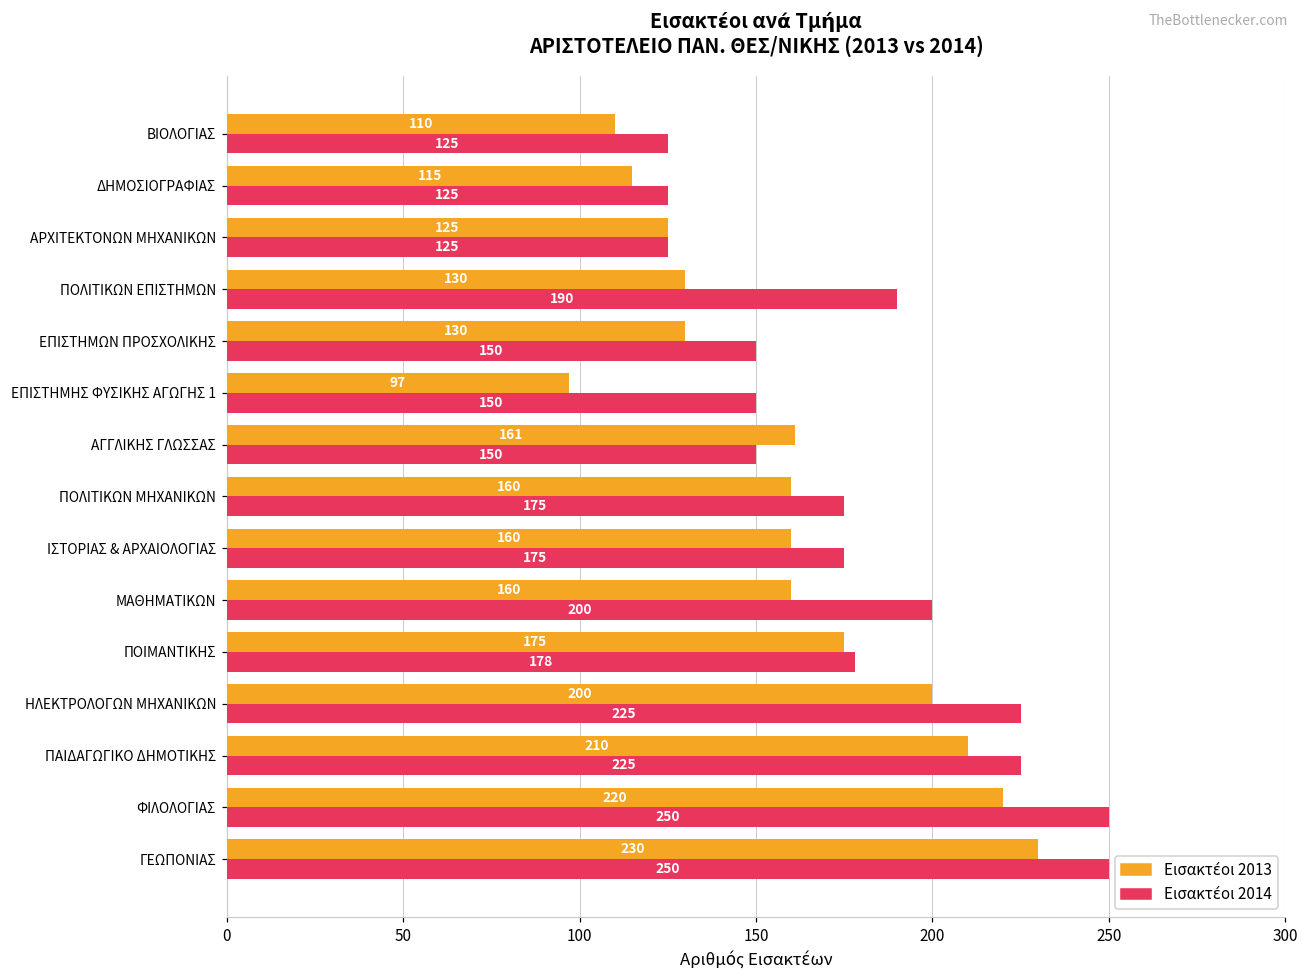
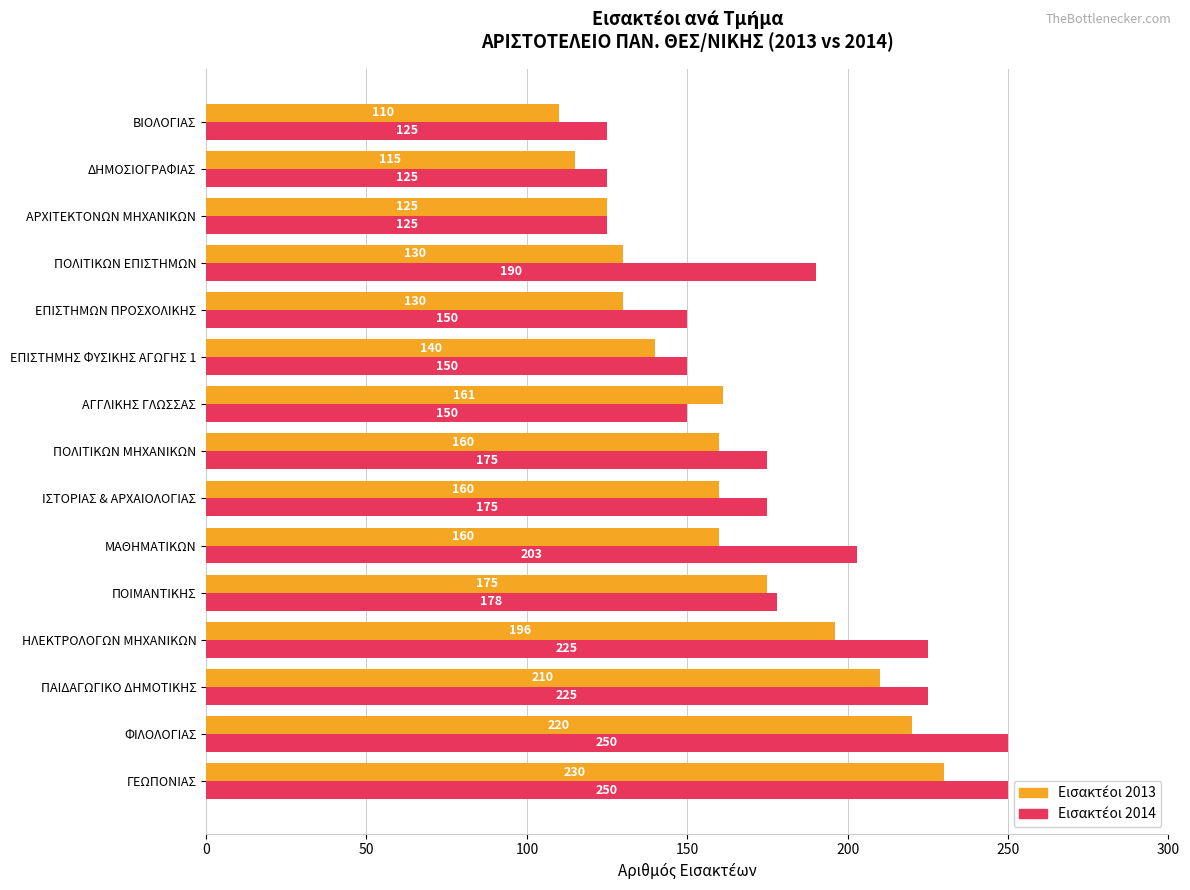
  {
    "Εισακτέοι 2013": {
      "ΒΙΟΛΟΓΙΑΣ": 110,
      "ΔΗΜΟΣΙΟΓΡΑΦΙΑΣ": 115,
      "ΑΡΧΙΤΕΚΤΟΝΩΝ ΜΗΧΑΝΙΚΩΝ": 125,
      "ΠΟΛΙΤΙΚΩΝ ΕΠΙΣΤΗΜΩΝ": 130,
      "ΕΠΙΣΤΗΜΩΝ ΠΡΟΣΧΟΛΙΚΗΣ": 130,
-     "ΕΠΙΣΤΗΜΗΣ ΦΥΣΙΚΗΣ ΑΓΩΓΗΣ 1": 97,
+     "ΕΠΙΣΤΗΜΗΣ ΦΥΣΙΚΗΣ ΑΓΩΓΗΣ 1": 140,
      "ΑΓΓΛΙΚΗΣ ΓΛΩΣΣΑΣ": 161,
      "ΠΟΛΙΤΙΚΩΝ ΜΗΧΑΝΙΚΩΝ": 160,
      "ΙΣΤΟΡΙΑΣ & ΑΡΧΑΙΟΛΟΓΙΑΣ": 160,
      "ΜΑΘΗΜΑΤΙΚΩΝ": 160,
      "ΠΟΙΜΑΝΤΙΚΗΣ": 175,
-     "ΗΛΕΚΤΡΟΛΟΓΩΝ ΜΗΧΑΝΙΚΩΝ": 200,
+     "ΗΛΕΚΤΡΟΛΟΓΩΝ ΜΗΧΑΝΙΚΩΝ": 196,
      "ΠΑΙΔΑΓΩΓΙΚΟ ΔΗΜΟΤΙΚΗΣ": 210,
      "ΦΙΛΟΛΟΓΙΑΣ": 220,
      "ΓΕΩΠΟΝΙΑΣ": 230
    },
    "Εισακτέοι 2014": {
      "ΒΙΟΛΟΓΙΑΣ": 125,
      "ΔΗΜΟΣΙΟΓΡΑΦΙΑΣ": 125,
      "ΑΡΧΙΤΕΚΤΟΝΩΝ ΜΗΧΑΝΙΚΩΝ": 125,
      "ΠΟΛΙΤΙΚΩΝ ΕΠΙΣΤΗΜΩΝ": 190,
      "ΕΠΙΣΤΗΜΩΝ ΠΡΟΣΧΟΛΙΚΗΣ": 150,
      "ΕΠΙΣΤΗΜΗΣ ΦΥΣΙΚΗΣ ΑΓΩΓΗΣ 1": 150,
      "ΑΓΓΛΙΚΗΣ ΓΛΩΣΣΑΣ": 150,
      "ΠΟΛΙΤΙΚΩΝ ΜΗΧΑΝΙΚΩΝ": 175,
      "ΙΣΤΟΡΙΑΣ & ΑΡΧΑΙΟΛΟΓΙΑΣ": 175,
-     "ΜΑΘΗΜΑΤΙΚΩΝ": 200,
+     "ΜΑΘΗΜΑΤΙΚΩΝ": 203,
      "ΠΟΙΜΑΝΤΙΚΗΣ": 178,
      "ΗΛΕΚΤΡΟΛΟΓΩΝ ΜΗΧΑΝΙΚΩΝ": 225,
      "ΠΑΙΔΑΓΩΓΙΚΟ ΔΗΜΟΤΙΚΗΣ": 225,
      "ΦΙΛΟΛΟΓΙΑΣ": 250,
      "ΓΕΩΠΟΝΙΑΣ": 250
    }
  }
